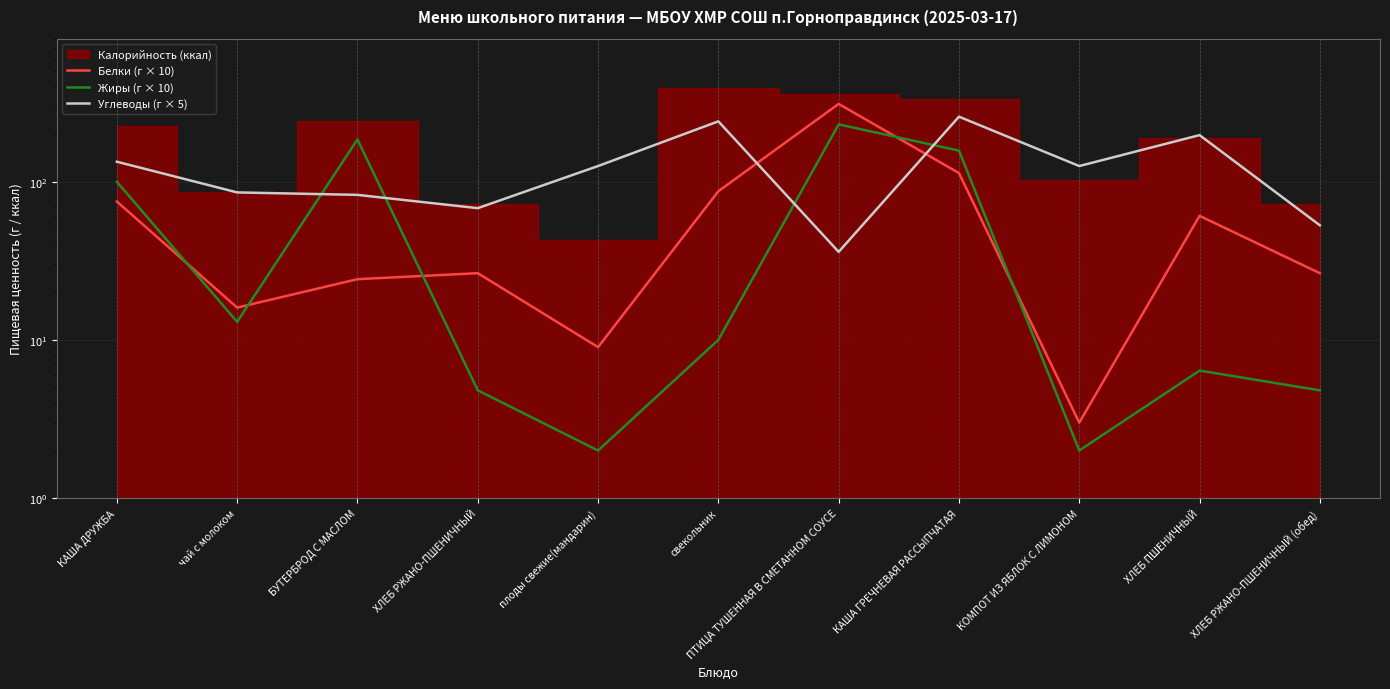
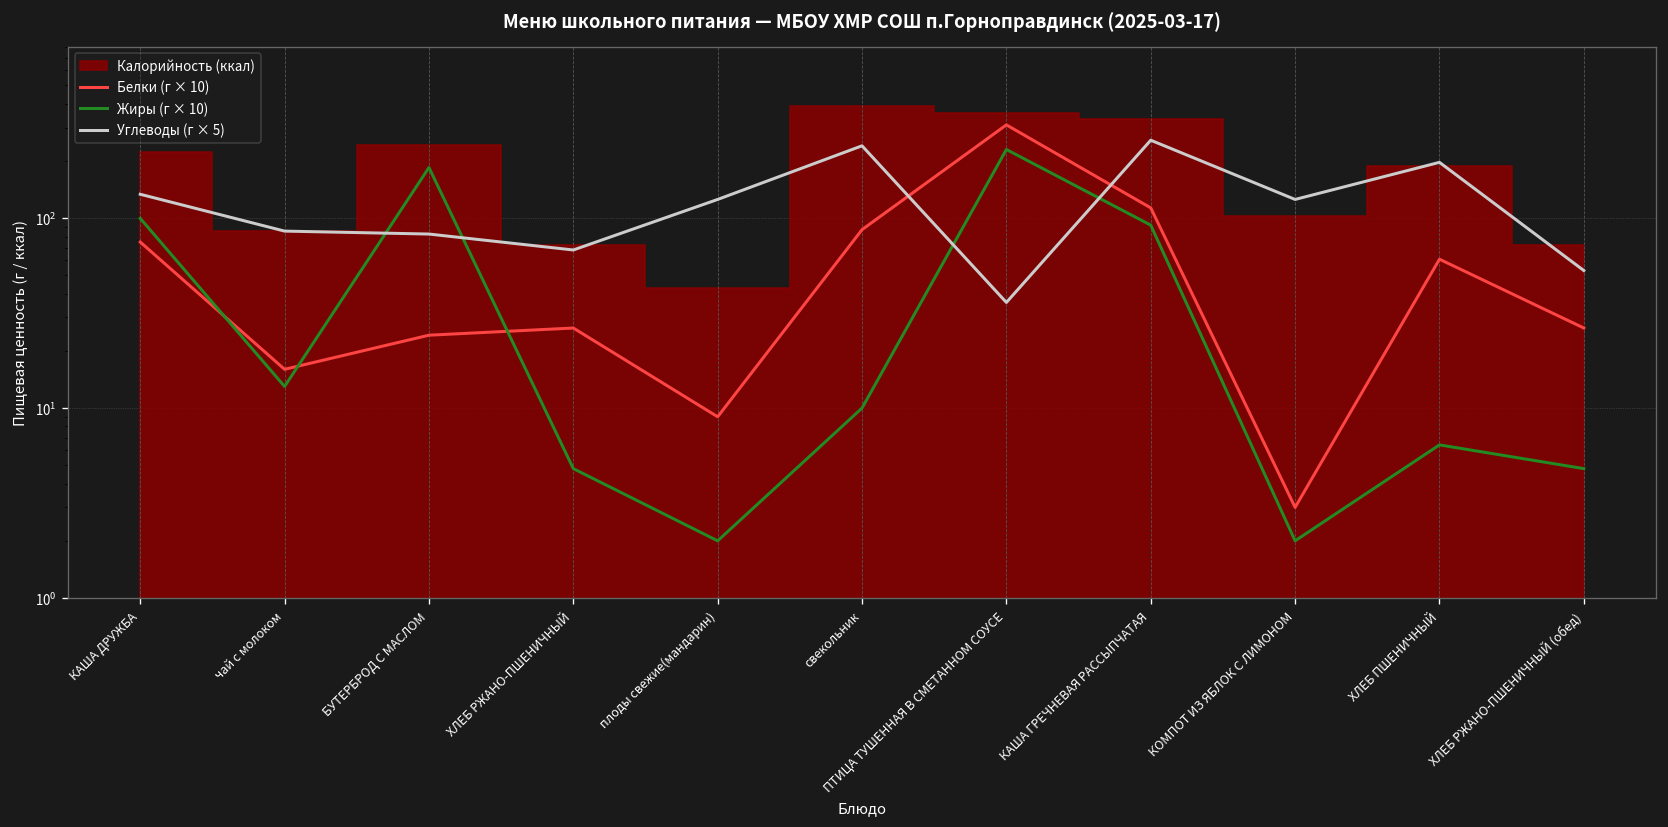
  {
    "Белки (г × 10)": {
      "КАША ДРУЖБА": 70,
      "чай с молоком": 16,
      "БУТЕРБРОД С МАСЛОМ": 24,
      "ХЛЕБ РЖАНО-ПШЕНИЧНЫЙ": 26,
      "плоды свежие(мандарин)": 9,
      "свекольник": 90,
      "ПТИЦА ТУШЕННАЯ В СМЕТАННОМ СОУСЕ": 310,
      "КАША ГРЕЧНЕВАЯ РАССЫПЧАТАЯ": 110,
      "КОМПОТ ИЗ ЯБЛОК С ЛИМОНОМ": 3,
      "ХЛЕБ ПШЕНИЧНЫЙ": 61,
      "ХЛЕБ РЖАНО-ПШЕНИЧНЫЙ (обед)": 26
    },
    "Жиры (г × 10)": {
      "КАША ДРУЖБА": 100,
      "чай с молоком": 13,
      "БУТЕРБРОД С МАСЛОМ": 180,
      "ХЛЕБ РЖАНО-ПШЕНИЧНЫЙ": 4.8,
      "плоды свежие(мандарин)": 2,
      "свекольник": 10,
      "ПТИЦА ТУШЕННАЯ В СМЕТАННОМ СОУСЕ": 230,
-     "КАША ГРЕЧНЕВАЯ РАССЫПЧАТАЯ": 160,
+     "КАША ГРЕЧНЕВАЯ РАССЫПЧАТАЯ": 90,
      "КОМПОТ ИЗ ЯБЛОК С ЛИМОНОМ": 2,
      "ХЛЕБ ПШЕНИЧНЫЙ": 6.4,
      "ХЛЕБ РЖАНО-ПШЕНИЧНЫЙ (обед)": 4.8
    },
    "Углеводы (г × 5)": {
      "КАША ДРУЖБА": 130,
      "чай с молоком": 90,
      "БУТЕРБРОД С МАСЛОМ": 80,
      "ХЛЕБ РЖАНО-ПШЕНИЧНЫЙ": 68,
      "плоды свежие(мандарин)": 130,
      "свекольник": 240,
      "ПТИЦА ТУШЕННАЯ В СМЕТАННОМ СОУСЕ": 36,
      "КАША ГРЕЧНЕВАЯ РАССЫПЧАТАЯ": 260,
      "КОМПОТ ИЗ ЯБЛОК С ЛИМОНОМ": 130,
      "ХЛЕБ ПШЕНИЧНЫЙ": 200,
      "ХЛЕБ РЖАНО-ПШЕНИЧНЫЙ (обед)": 53
    }
  }
